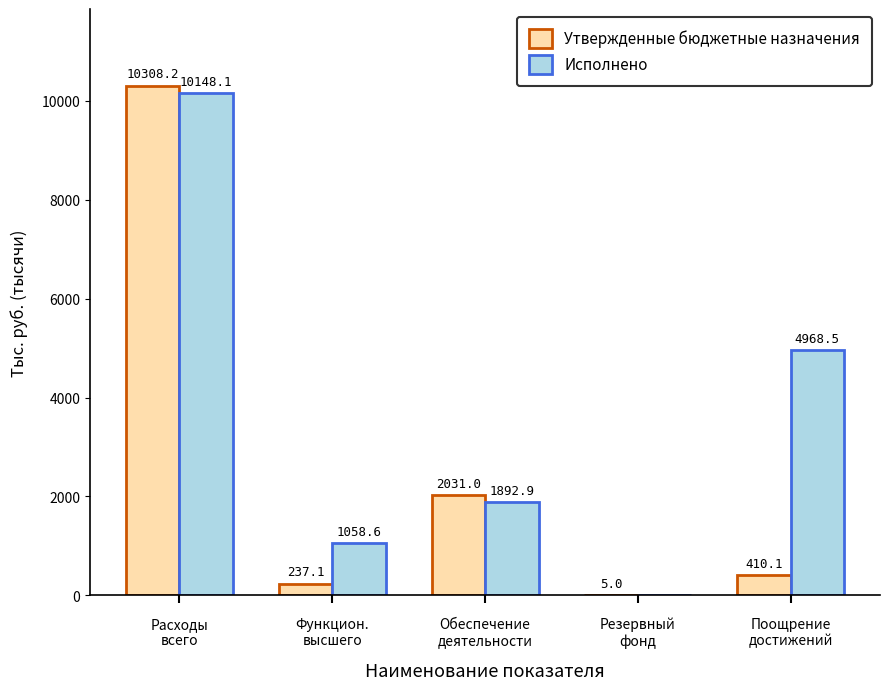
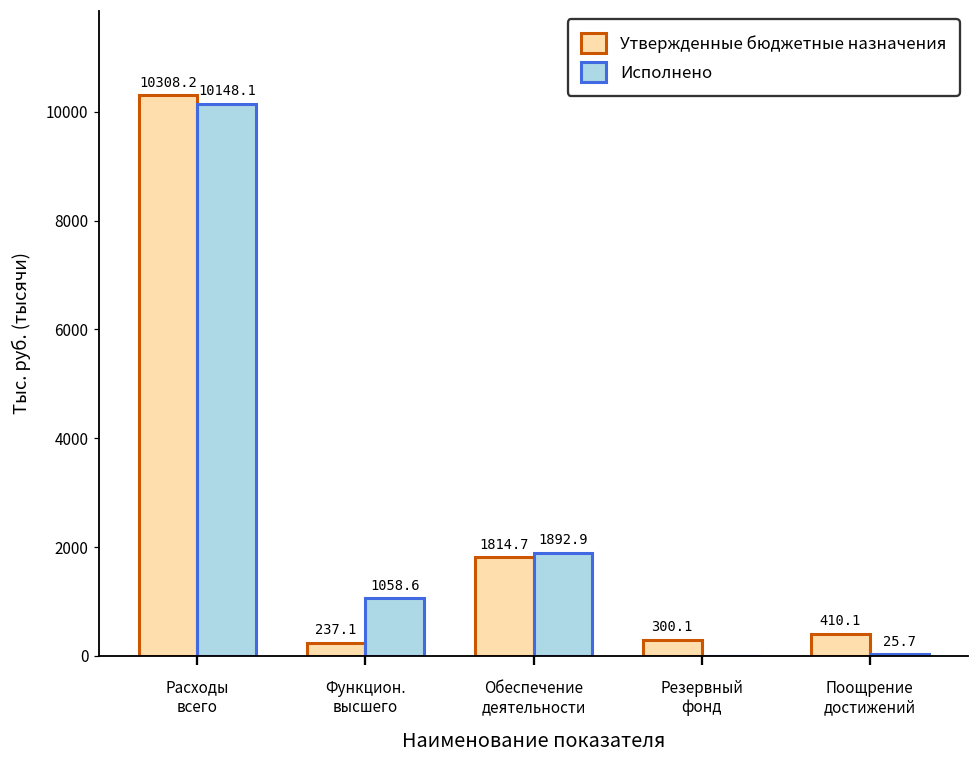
  {
    "Утвержденные бюджетные назначения": {
-     "Обеспечение деятельности": 2031.0,
-     "Резервный фонд": 5.0
+     "Обеспечение деятельности": 1814.7,
+     "Резервный фонд": 300.1
    },
    "Исполнено": {
-     "Поощрение достижений": 4968.5
+     "Поощрение достижений": 25.7
    }
  }
